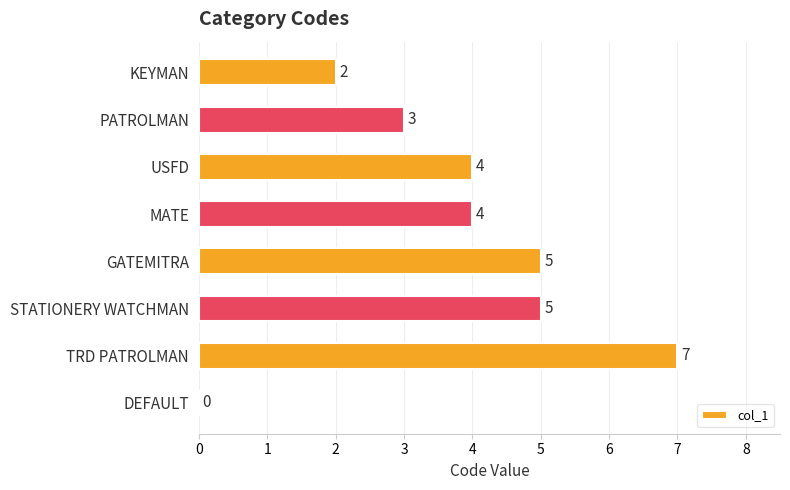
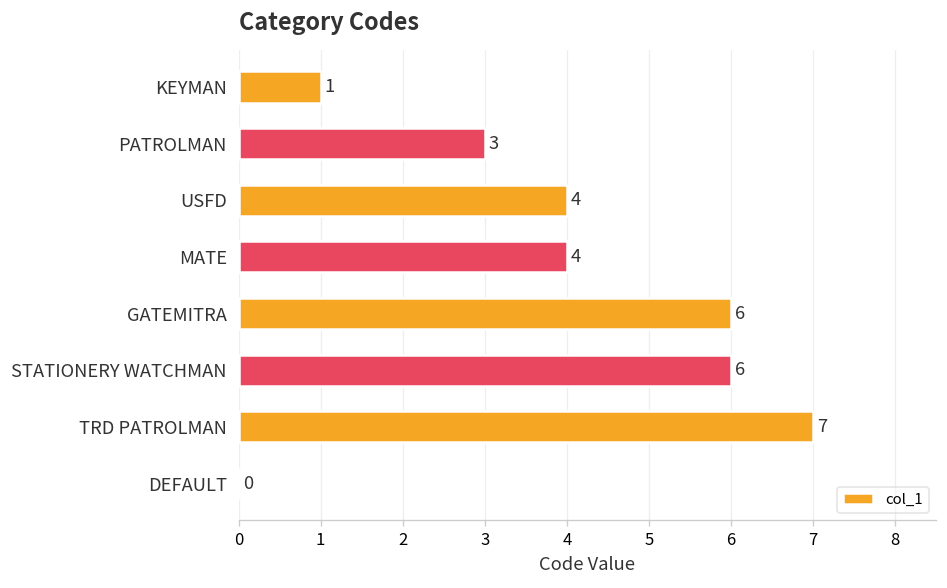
  {
-   "KEYMAN": 2,
+   "KEYMAN": 1,
    "PATROLMAN": 3,
    "USFD": 4,
    "MATE": 4,
-   "GATEMITRA": 5,
-   "STATIONERY WATCHMAN": 5,
+   "GATEMITRA": 6,
+   "STATIONERY WATCHMAN": 6,
    "TRD PATROLMAN": 7,
    "DEFAULT": 0
  }
